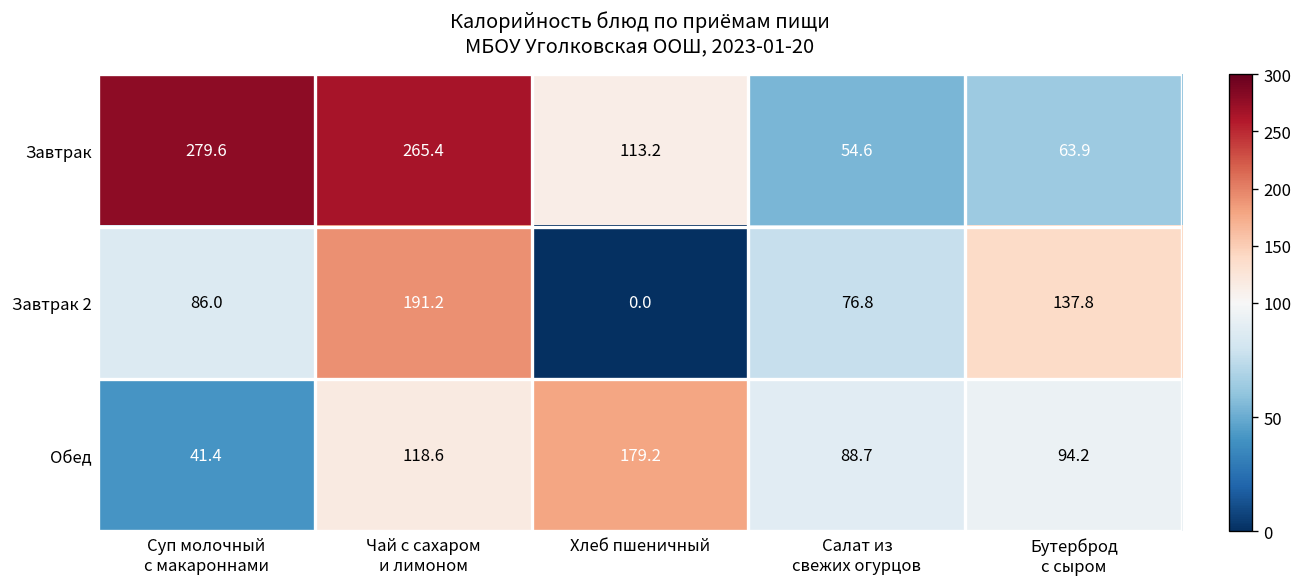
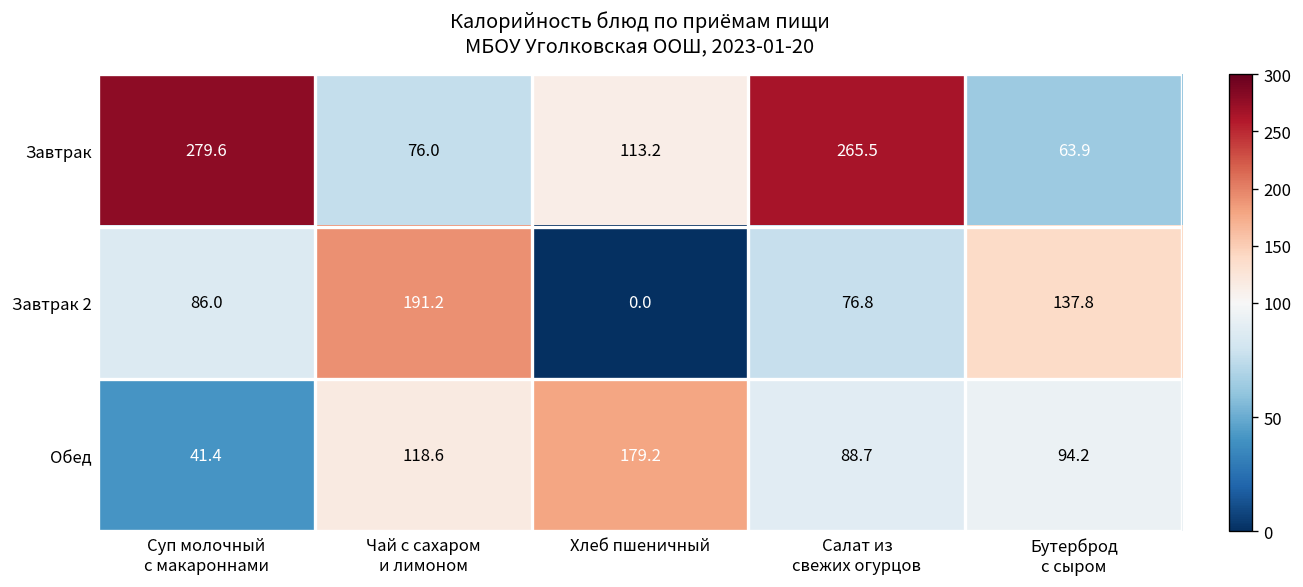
  {
    "Завтрак": {
      "Суп молочный с макароннами": 279.6,
-     "Чай с сахаром и лимоном": 265.4,
+     "Чай с сахаром и лимоном": 76.0,
      "Хлеб пшеничный": 113.2,
-     "Салат из свежих огурцов": 54.6,
+     "Салат из свежих огурцов": 265.5,
      "Бутерброд с сыром": 63.9
    },
    "Завтрак 2": {
      "Суп молочный с макароннами": 86.0,
      "Чай с сахаром и лимоном": 191.2,
      "Хлеб пшеничный": 0.0,
      "Салат из свежих огурцов": 76.8,
      "Бутерброд с сыром": 137.8
    },
    "Обед": {
      "Суп молочный с макароннами": 41.4,
      "Чай с сахаром и лимоном": 118.6,
      "Хлеб пшеничный": 179.2,
      "Салат из свежих огурцов": 88.7,
      "Бутерброд с сыром": 94.2
    }
  }
